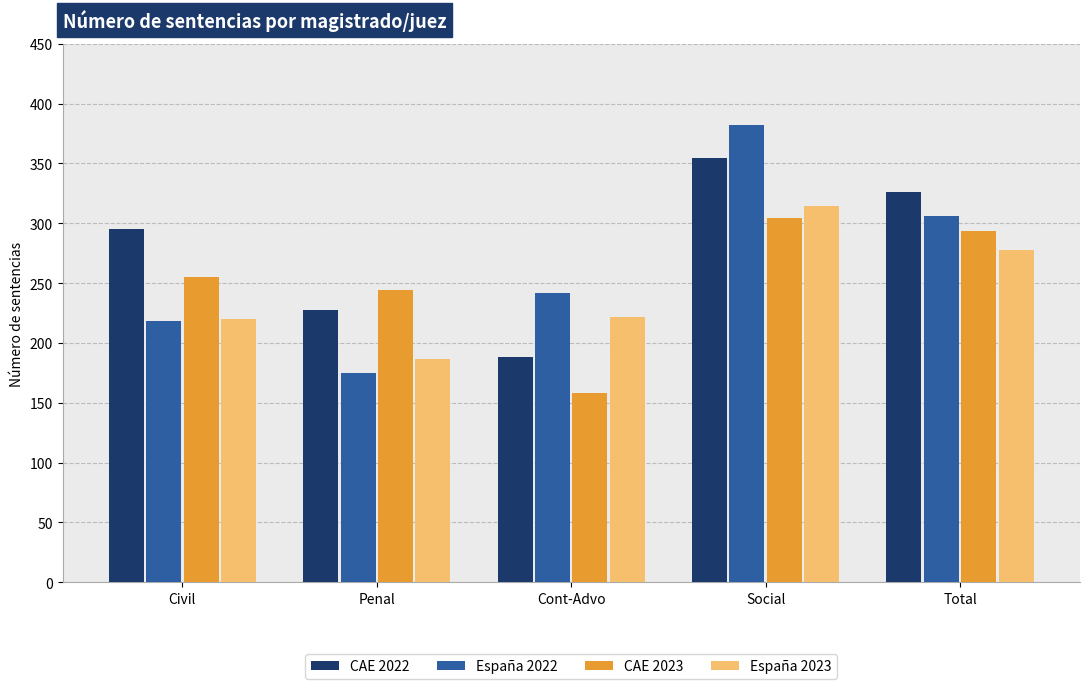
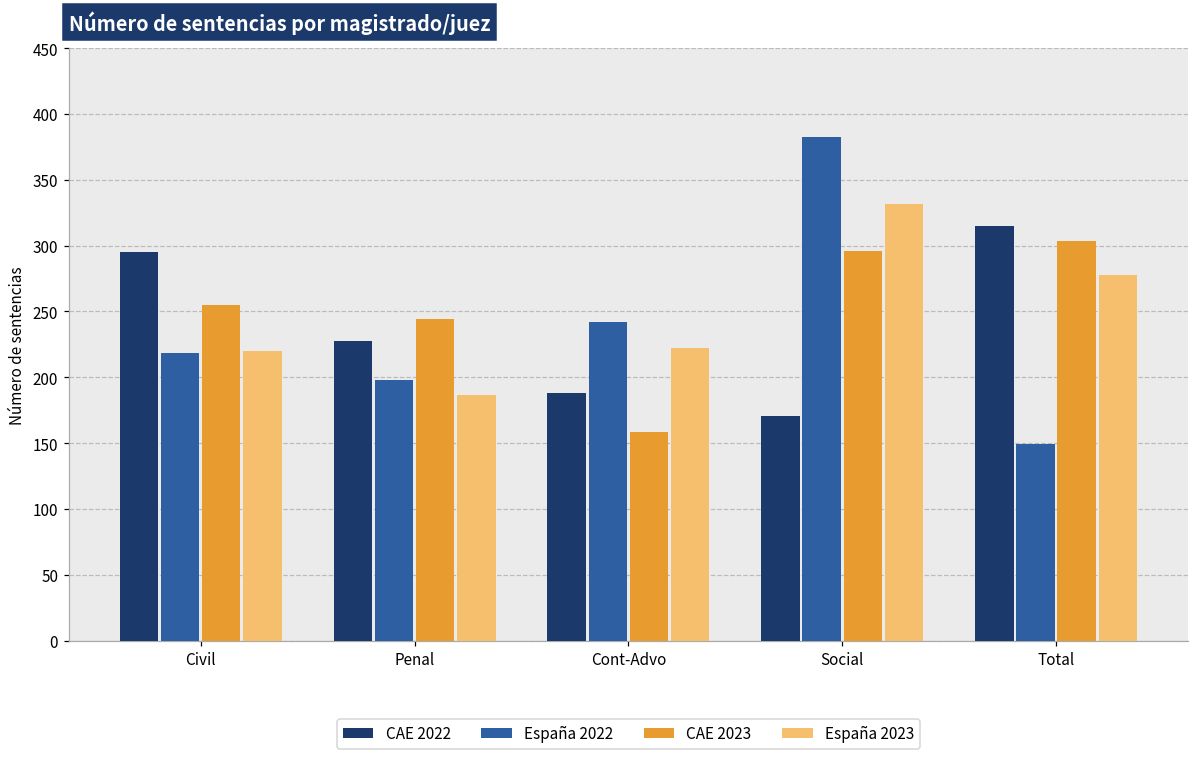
  {
    "CAE 2022": {
      "Civil": 296,
      "Penal": 227,
      "Cont-Advo": 188,
-     "Social": 354,
-     "Total": 327
+     "Social": 171,
+     "Total": 315
    },
    "España 2022": {
      "Civil": 218,
-     "Penal": 175,
+     "Penal": 198,
      "Cont-Advo": 242,
      "Social": 382,
-     "Total": 306
+     "Total": 150
    },
    "CAE 2023": {
      "Civil": 255,
      "Penal": 244,
      "Cont-Advo": 158,
-     "Social": 304,
-     "Total": 294
+     "Social": 296,
+     "Total": 303
    },
    "España 2023": {
      "Civil": 220,
      "Penal": 186,
      "Cont-Advo": 222,
-     "Social": 315,
+     "Social": 332,
      "Total": 278
    }
  }
